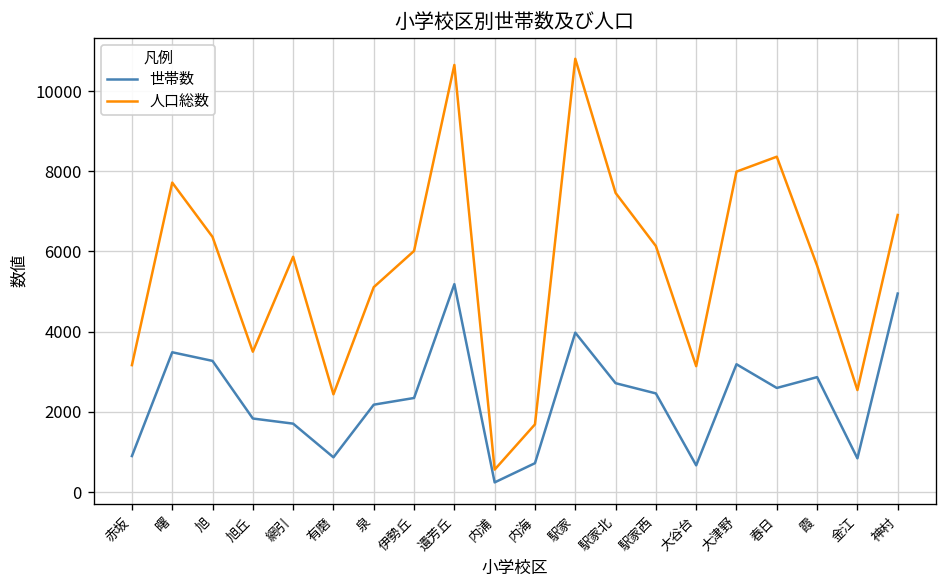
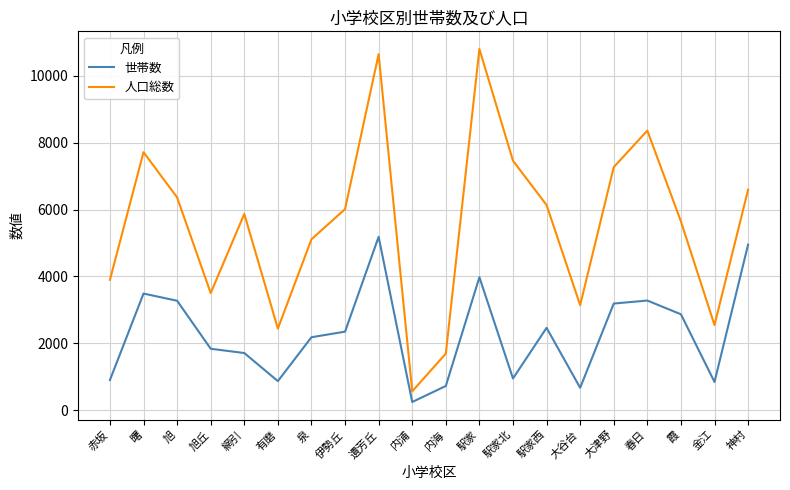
  {
    "世帯数": {
      "赤坂": 900,
      "曙": 3500,
      "旭": 3300,
      "旭丘": 1800,
      "網引": 1700,
      "有磨": 900,
      "泉": 2200,
      "伊勢丘": 2300,
      "遺芳丘": 5200,
      "内浦": 200,
      "内海": 700,
      "駅家": 4000,
-     "駅家北": 2700,
+     "駅家北": 900,
      "駅家西": 2500,
      "大谷台": 700,
      "大津野": 3200,
-     "春日": 2600,
+     "春日": 3300,
      "霞": 2900,
      "金江": 800,
      "神村": 5000
    },
    "人口総数": {
-     "赤坂": 3200,
+     "赤坂": 3900,
      "曙": 7700,
      "旭": 6400,
      "旭丘": 3500,
      "網引": 5900,
      "有磨": 2400,
      "泉": 5100,
      "伊勢丘": 6000,
      "遺芳丘": 10700,
      "内浦": 600,
      "内海": 1700,
      "駅家": 10800,
      "駅家北": 7500,
      "駅家西": 6100,
      "大谷台": 3100,
-     "大津野": 8000,
+     "大津野": 7300,
      "春日": 8400,
      "霞": 5600,
      "金江": 2500,
-     "神村": 6900
+     "神村": 6600
    }
  }
